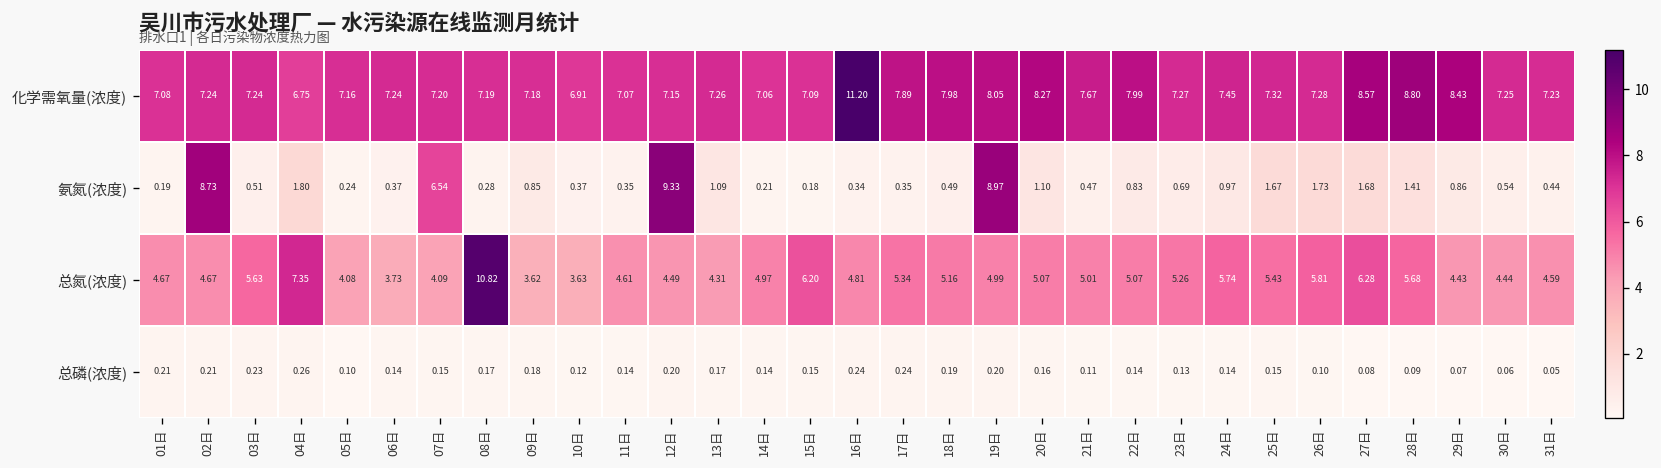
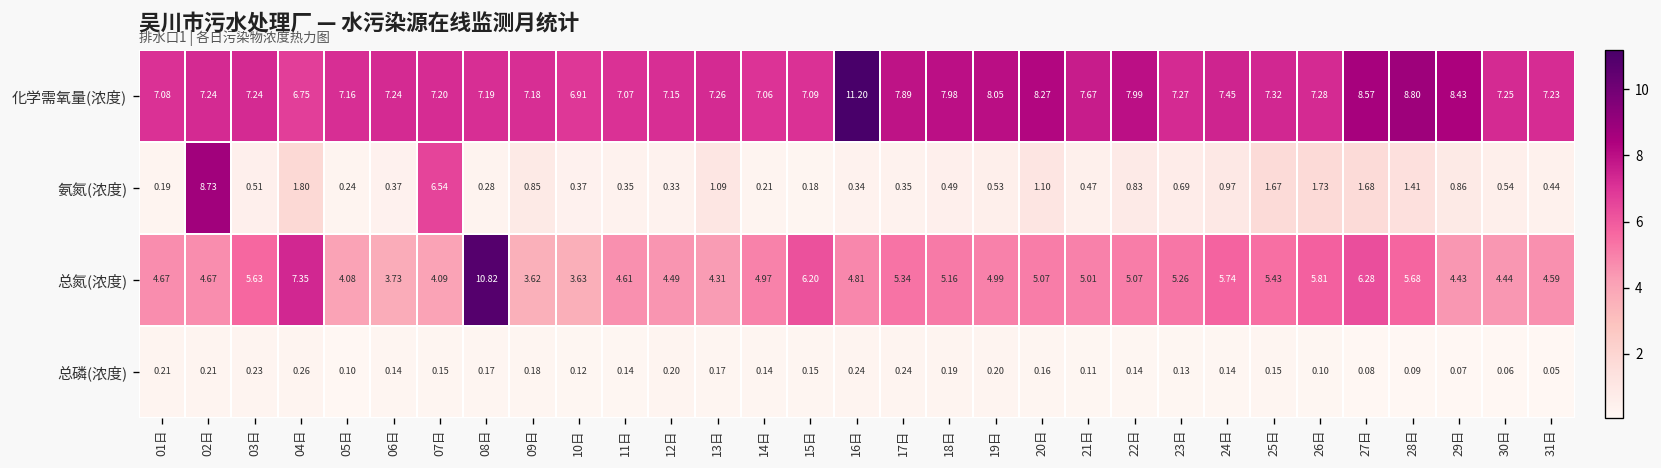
  {
    "化学需氧量(浓度)": {
      "01日": 7.08,
      "02日": 7.24,
      "03日": 7.24,
      "04日": 6.75,
      "05日": 7.16,
      "06日": 7.24,
      "07日": 7.20,
      "08日": 7.19,
      "09日": 7.18,
      "10日": 6.91,
      "11日": 7.07,
      "12日": 7.15,
      "13日": 7.26,
      "14日": 7.06,
      "15日": 7.09,
      "16日": 11.20,
      "17日": 7.89,
      "18日": 7.98,
      "19日": 8.05,
      "20日": 8.27,
      "21日": 7.67,
      "22日": 7.99,
      "23日": 7.27,
      "24日": 7.45,
      "25日": 7.32,
      "26日": 7.28,
      "27日": 8.57,
      "28日": 8.80,
      "29日": 8.43,
      "30日": 7.25,
      "31日": 7.23
    },
    "氨氮(浓度)": {
      "01日": 0.19,
      "02日": 8.73,
      "03日": 0.51,
      "04日": 1.80,
      "05日": 0.24,
      "06日": 0.37,
      "07日": 6.54,
      "08日": 0.28,
      "09日": 0.85,
      "10日": 0.37,
      "11日": 0.35,
-     "12日": 9.33,
+     "12日": 0.33,
      "13日": 1.09,
      "14日": 0.21,
      "15日": 0.18,
      "16日": 0.34,
      "17日": 0.35,
      "18日": 0.49,
-     "19日": 8.97,
+     "19日": 0.53,
      "20日": 1.10,
      "21日": 0.47,
      "22日": 0.83,
      "23日": 0.69,
      "24日": 0.97,
      "25日": 1.67,
      "26日": 1.73,
      "27日": 1.68,
      "28日": 1.41,
      "29日": 0.86,
      "30日": 0.54,
      "31日": 0.44
    },
    "总氮(浓度)": {
      "01日": 4.67,
      "02日": 4.67,
      "03日": 5.63,
      "04日": 7.35,
      "05日": 4.08,
      "06日": 3.73,
      "07日": 4.09,
      "08日": 10.82,
      "09日": 3.62,
      "10日": 3.63,
      "11日": 4.61,
      "12日": 4.49,
      "13日": 4.31,
      "14日": 4.97,
      "15日": 6.20,
      "16日": 4.81,
      "17日": 5.34,
      "18日": 5.16,
      "19日": 4.99,
      "20日": 5.07,
      "21日": 5.01,
      "22日": 5.07,
      "23日": 5.26,
      "24日": 5.74,
      "25日": 5.43,
      "26日": 5.81,
      "27日": 6.28,
      "28日": 5.68,
      "29日": 4.43,
      "30日": 4.44,
      "31日": 4.59
    },
    "总磷(浓度)": {
      "01日": 0.21,
      "02日": 0.21,
      "03日": 0.23,
      "04日": 0.26,
      "05日": 0.10,
      "06日": 0.14,
      "07日": 0.15,
      "08日": 0.17,
      "09日": 0.18,
      "10日": 0.12,
      "11日": 0.14,
      "12日": 0.20,
      "13日": 0.17,
      "14日": 0.14,
      "15日": 0.15,
      "16日": 0.24,
      "17日": 0.24,
      "18日": 0.19,
      "19日": 0.20,
      "20日": 0.16,
      "21日": 0.11,
      "22日": 0.14,
      "23日": 0.13,
      "24日": 0.14,
      "25日": 0.15,
      "26日": 0.10,
      "27日": 0.08,
      "28日": 0.09,
      "29日": 0.07,
      "30日": 0.06,
      "31日": 0.05
    }
  }
